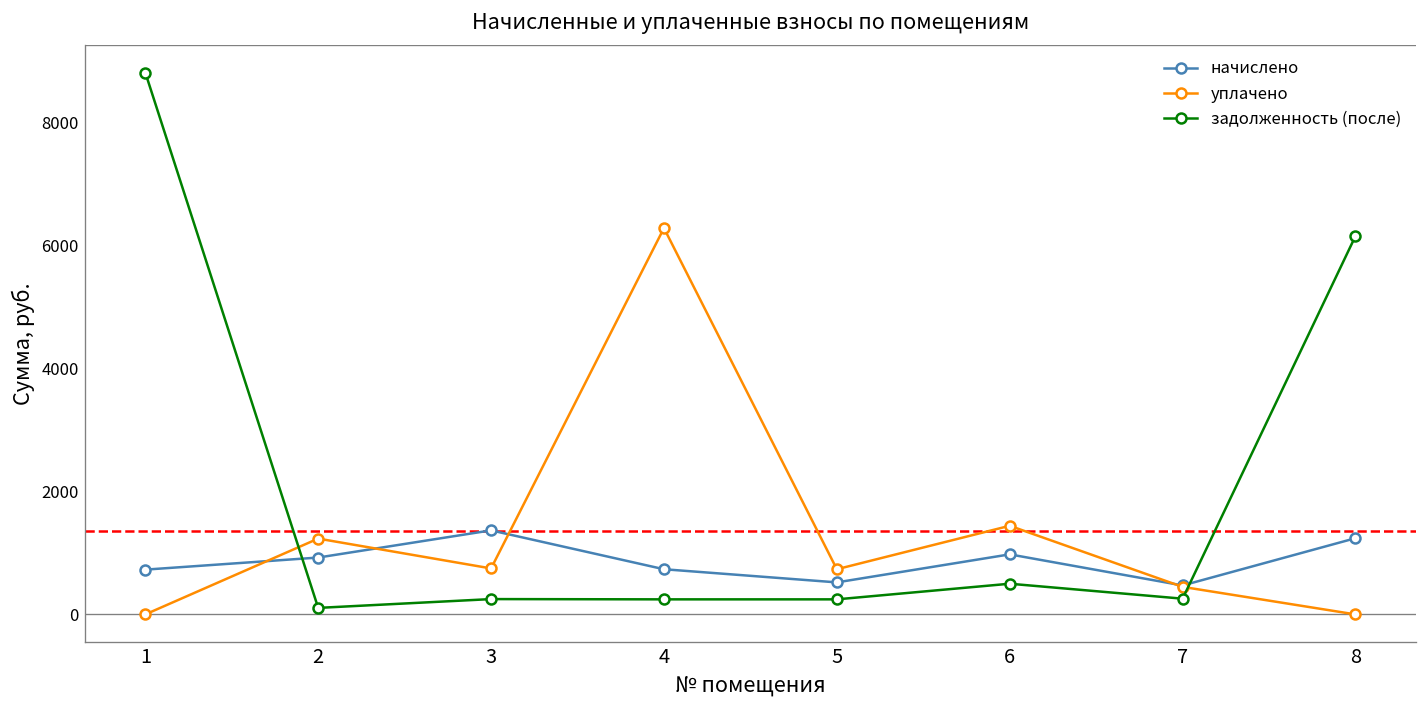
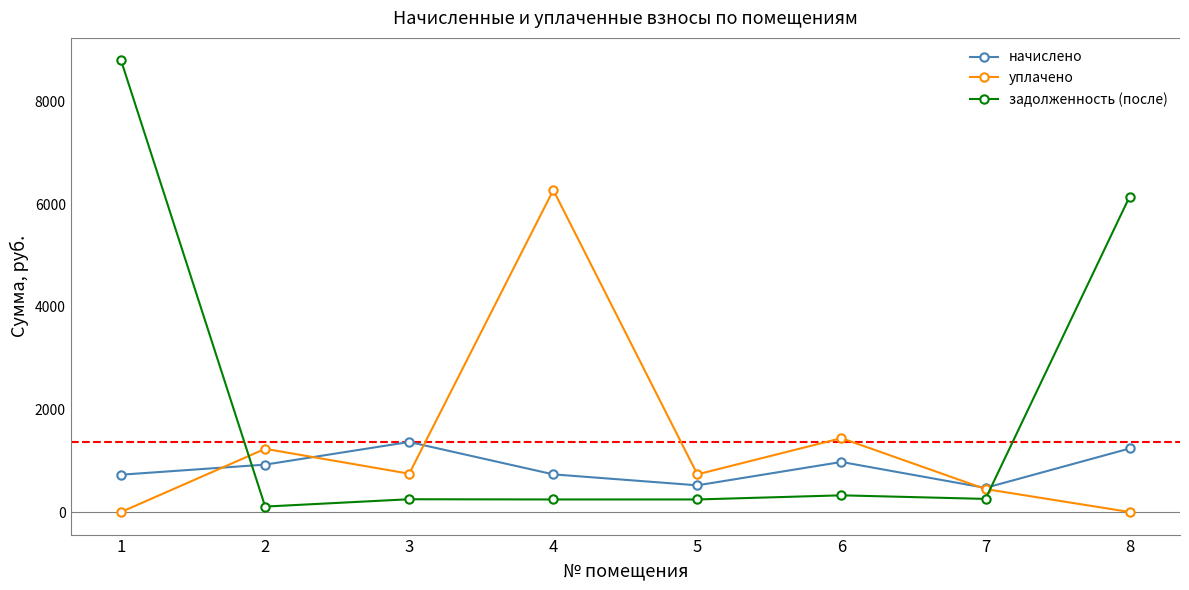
  {
    "начислено": {
      "1": 700,
      "2": 900,
      "3": 1400,
      "4": 700,
      "5": 500,
      "6": 1000,
      "8": 1200
    },
    "уплачено": {
      "1": 0,
      "2": 1200,
      "3": 700,
      "4": 6300,
      "5": 700,
      "6": 1400,
      "8": 0
    },
    "задолженность (после)": {
      "1": 8800,
      "2": 100,
      "3": 200,
      "4": 200,
      "5": 200,
-     "6": 500,
+     "6": 300,
      "7": 300,
      "8": 6200
    }
  }
